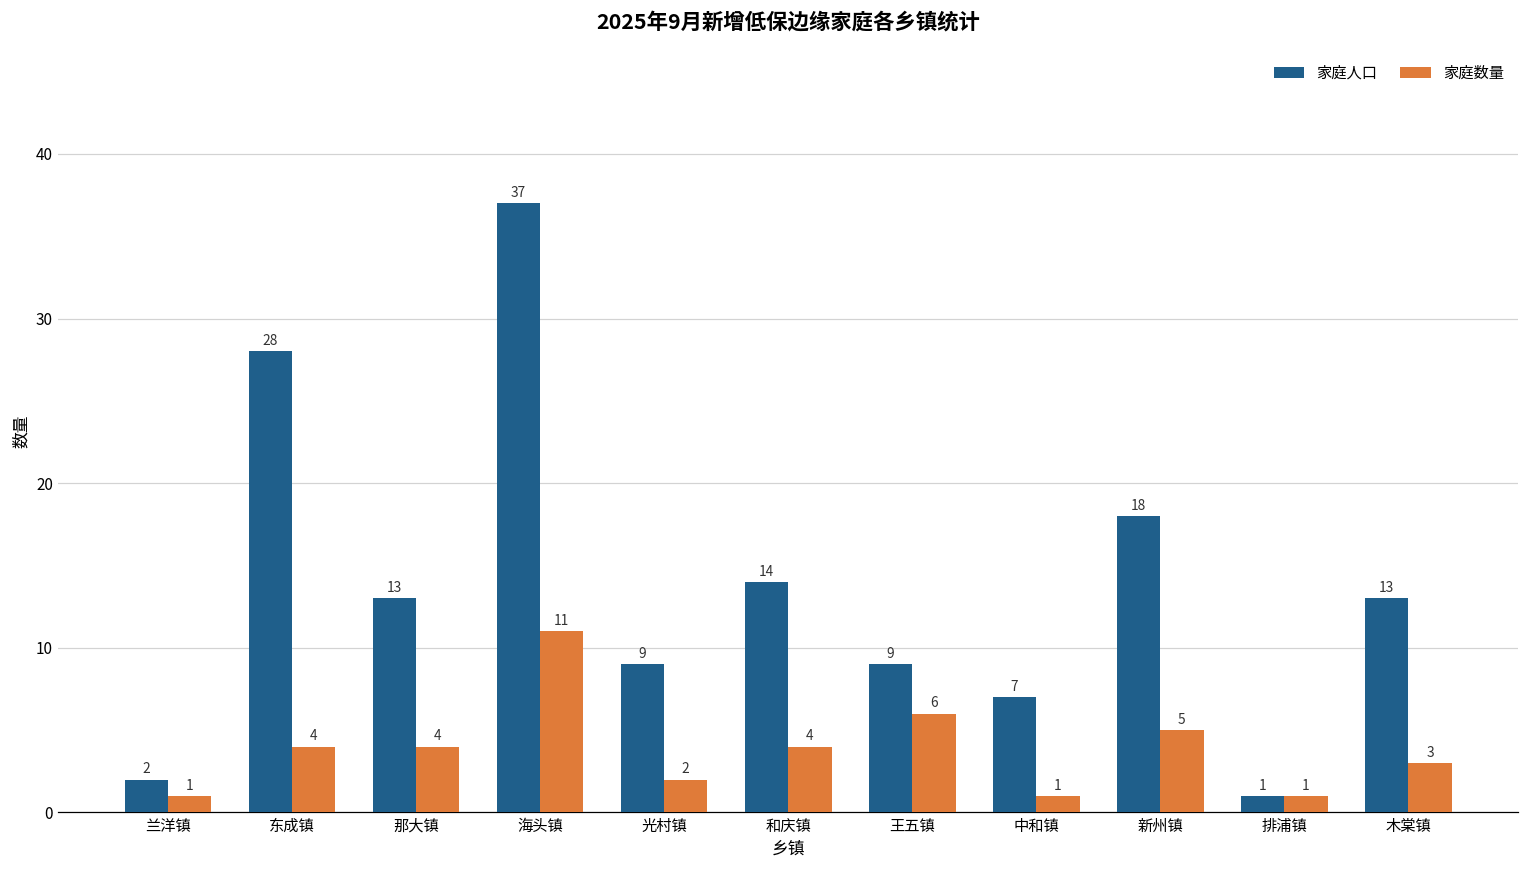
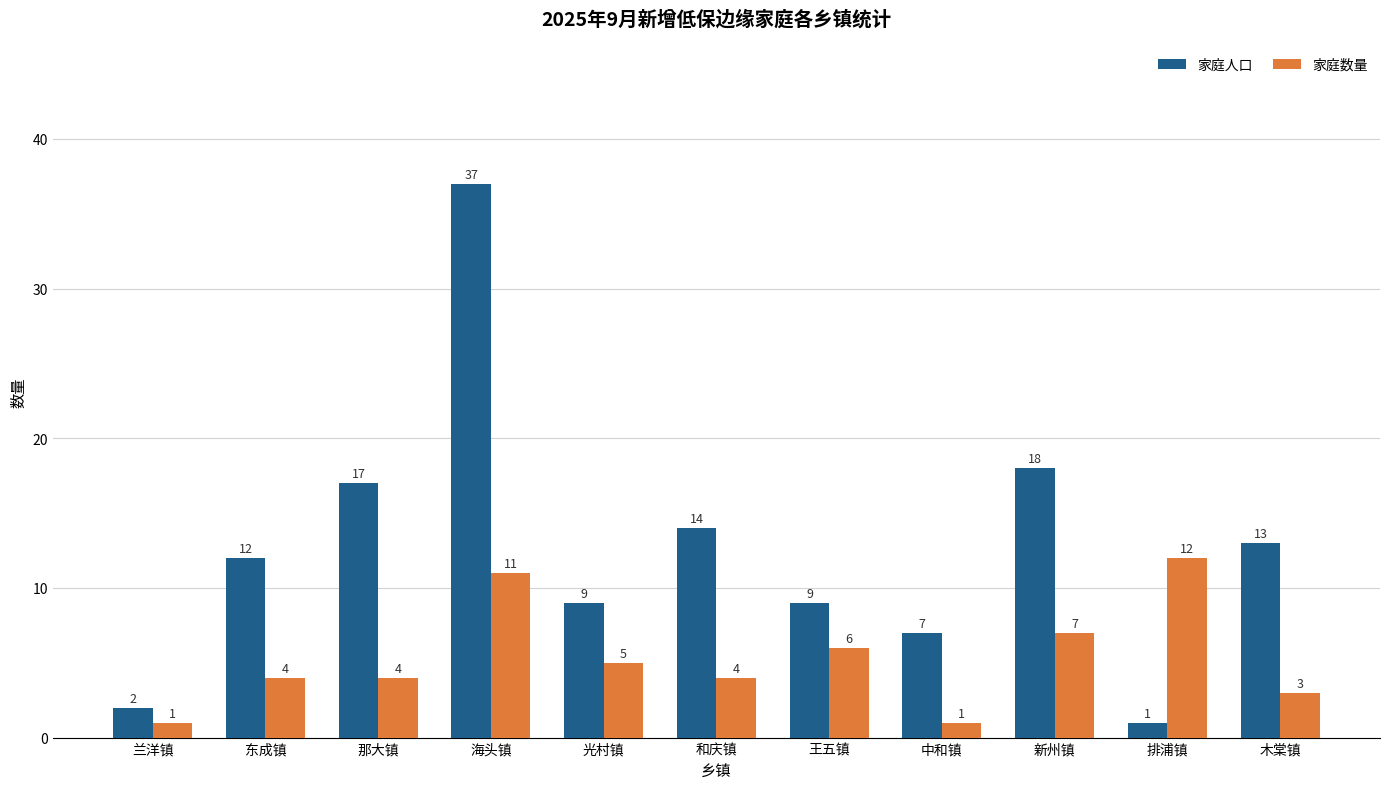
  {
    "家庭人口": {
      "兰洋镇": 2,
-     "东成镇": 28,
-     "那大镇": 13,
+     "东成镇": 12,
+     "那大镇": 17,
      "海头镇": 37,
      "光村镇": 9,
      "和庆镇": 14,
      "王五镇": 9,
      "中和镇": 7,
      "新州镇": 18,
      "排浦镇": 1,
      "木棠镇": 13
    },
    "家庭数量": {
      "兰洋镇": 1,
      "东成镇": 4,
      "那大镇": 4,
      "海头镇": 11,
-     "光村镇": 2,
+     "光村镇": 5,
      "和庆镇": 4,
      "王五镇": 6,
      "中和镇": 1,
-     "新州镇": 5,
-     "排浦镇": 1,
+     "新州镇": 7,
+     "排浦镇": 12,
      "木棠镇": 3
    }
  }
